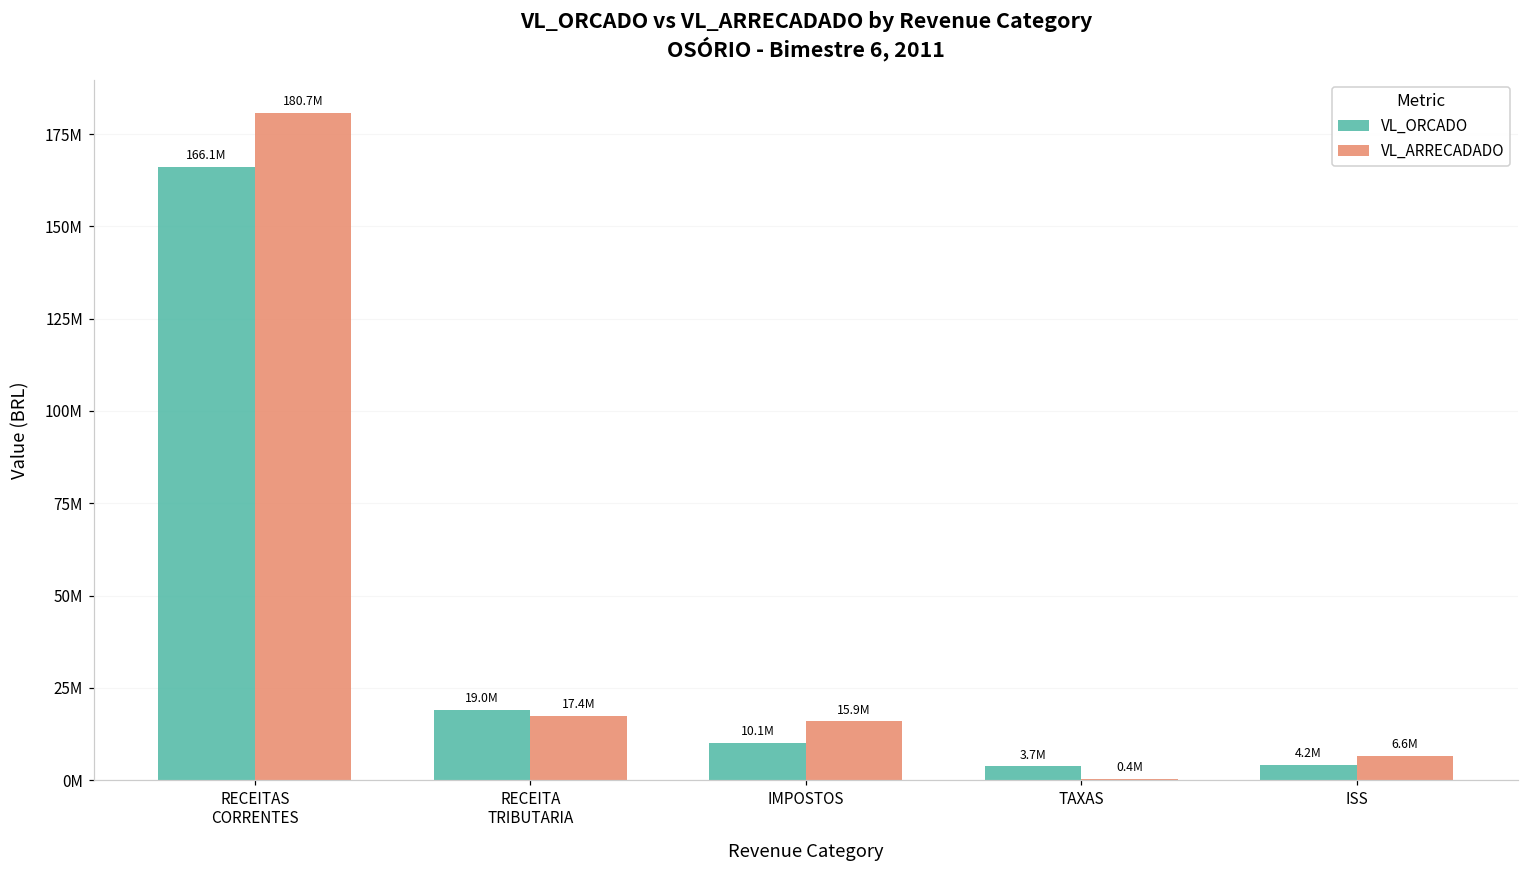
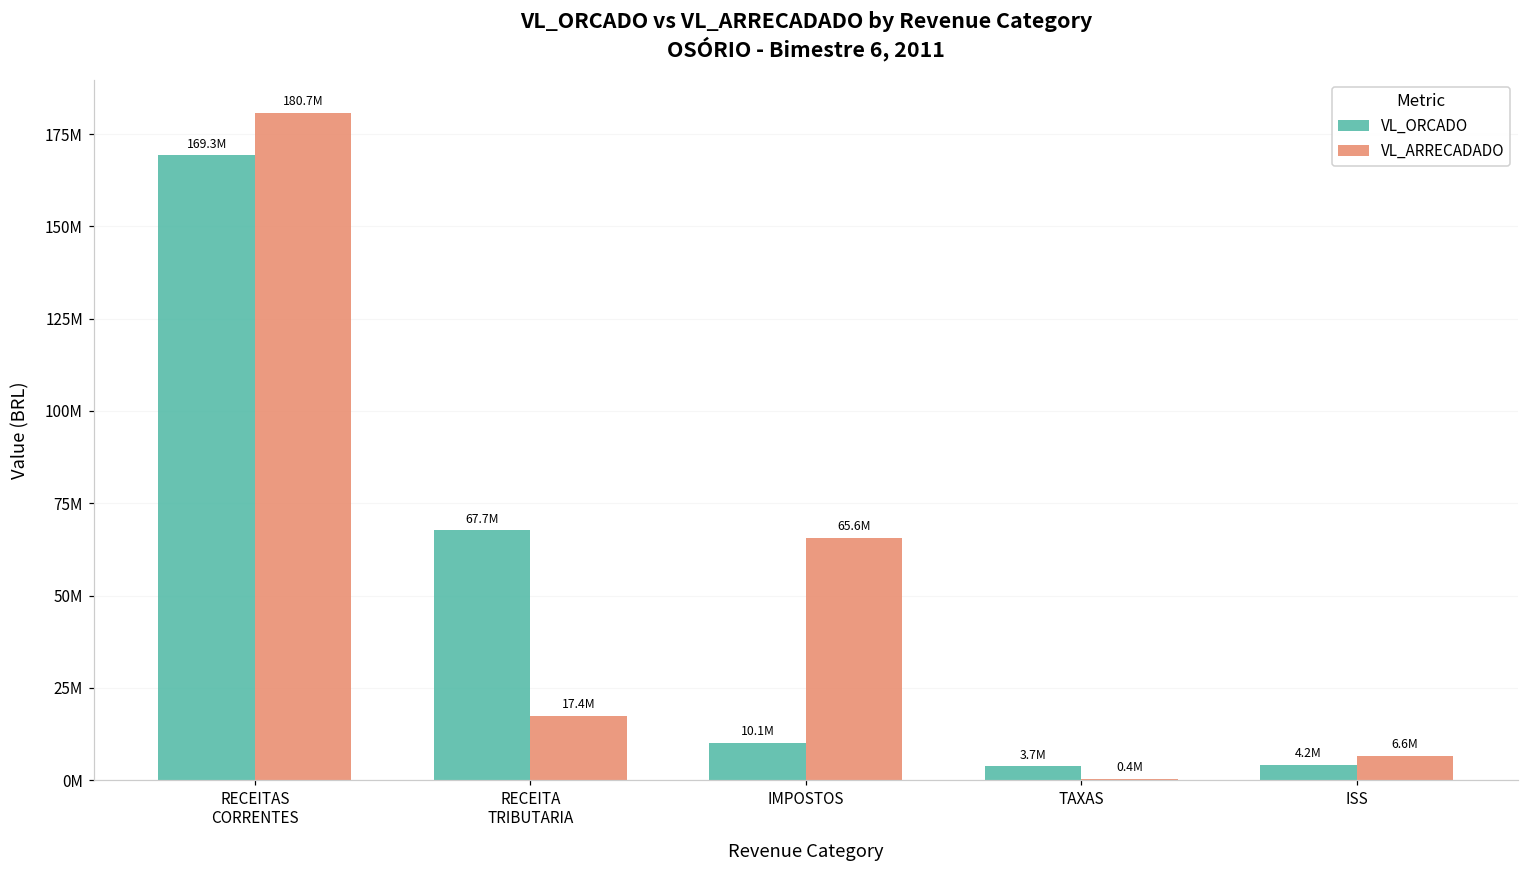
  {
    "VL_ORCADO": {
-     "RECEITAS CORRENTES": "166.1M",
-     "RECEITA TRIBUTARIA": "19.0M",
+     "RECEITAS CORRENTES": "169.3M",
+     "RECEITA TRIBUTARIA": "67.7M",
      "IMPOSTOS": "10.1M",
      "TAXAS": "3.7M",
      "ISS": "4.2M"
    },
    "VL_ARRECADADO": {
      "RECEITAS CORRENTES": "180.7M",
      "RECEITA TRIBUTARIA": "17.4M",
-     "IMPOSTOS": "15.9M",
+     "IMPOSTOS": "65.6M",
      "TAXAS": "0.4M",
      "ISS": "6.6M"
    }
  }
